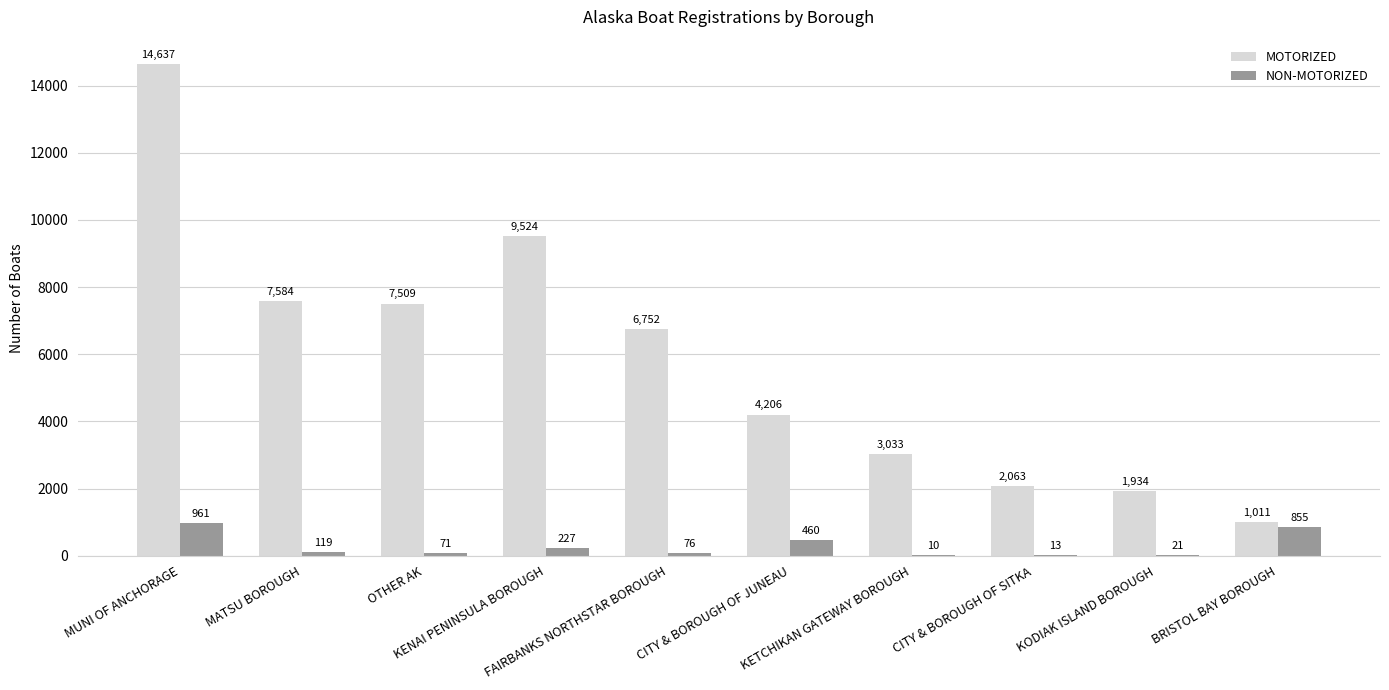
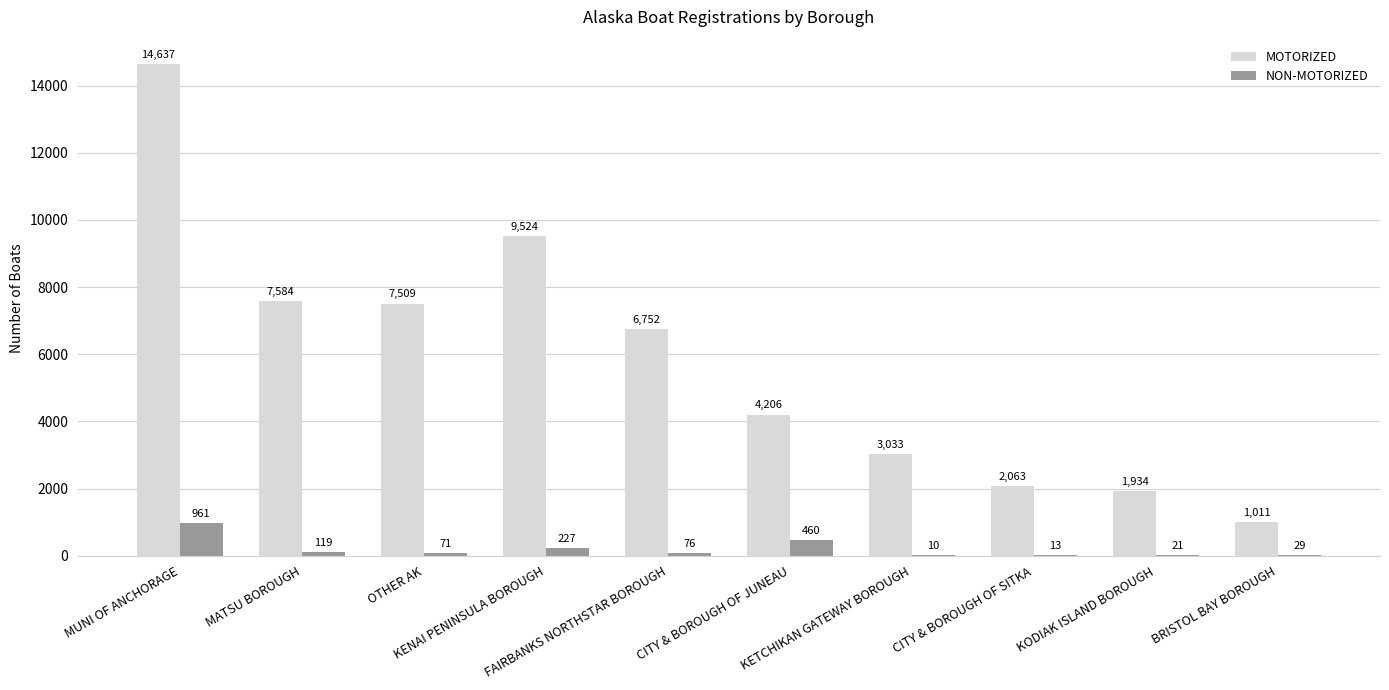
  {
    "MOTORIZED": {
      "MUNI OF ANCHORAGE": "14,637",
      "MATSU BOROUGH": "7,584",
      "OTHER AK": "7,509",
      "KENAI PENINSULA BOROUGH": "9,524",
      "FAIRBANKS NORTHSTAR BOROUGH": "6,752",
      "CITY & BOROUGH OF JUNEAU": "4,206",
      "KETCHIKAN GATEWAY BOROUGH": "3,033",
      "CITY & BOROUGH OF SITKA": "2,063",
      "KODIAK ISLAND BOROUGH": "1,934",
      "BRISTOL BAY BOROUGH": "1,011"
    },
    "NON-MOTORIZED": {
      "MUNI OF ANCHORAGE": "961",
      "MATSU BOROUGH": "119",
      "OTHER AK": "71",
      "KENAI PENINSULA BOROUGH": "227",
      "FAIRBANKS NORTHSTAR BOROUGH": "76",
      "CITY & BOROUGH OF JUNEAU": "460",
      "KETCHIKAN GATEWAY BOROUGH": "10",
      "CITY & BOROUGH OF SITKA": "13",
      "KODIAK ISLAND BOROUGH": "21",
-     "BRISTOL BAY BOROUGH": "855"
+     "BRISTOL BAY BOROUGH": "29"
    }
  }
